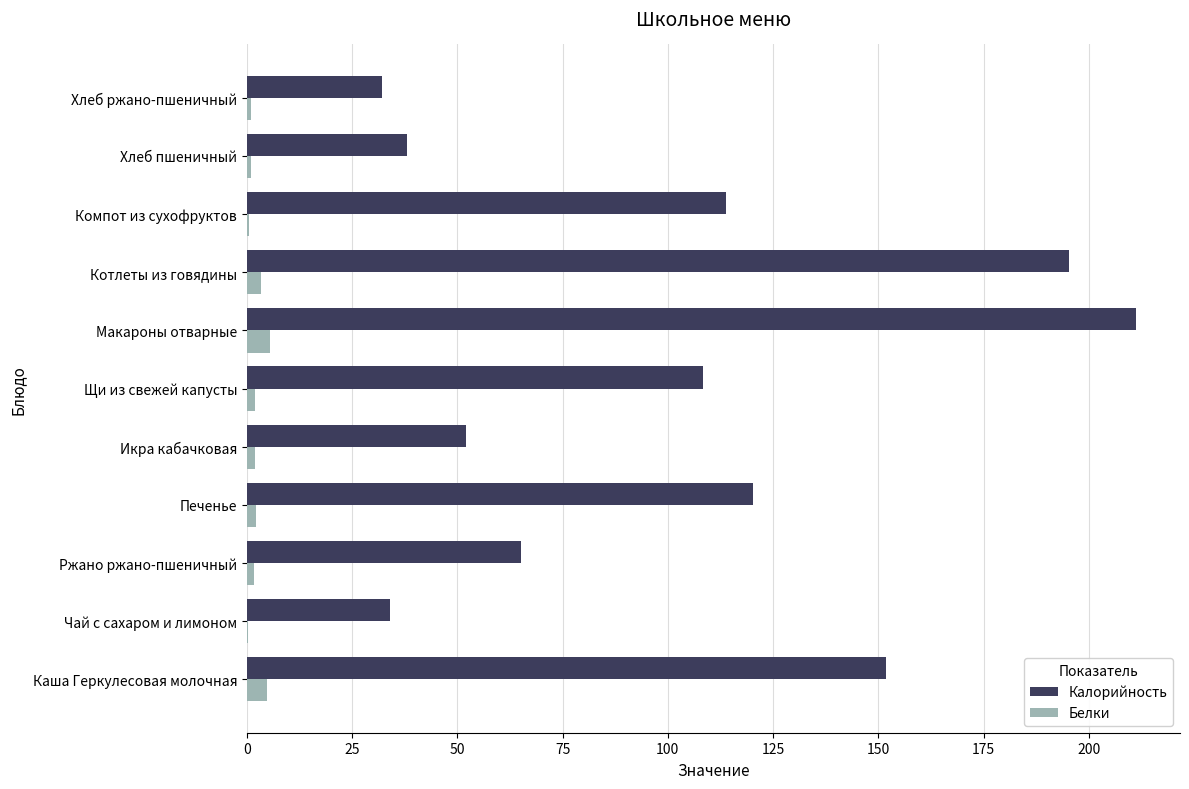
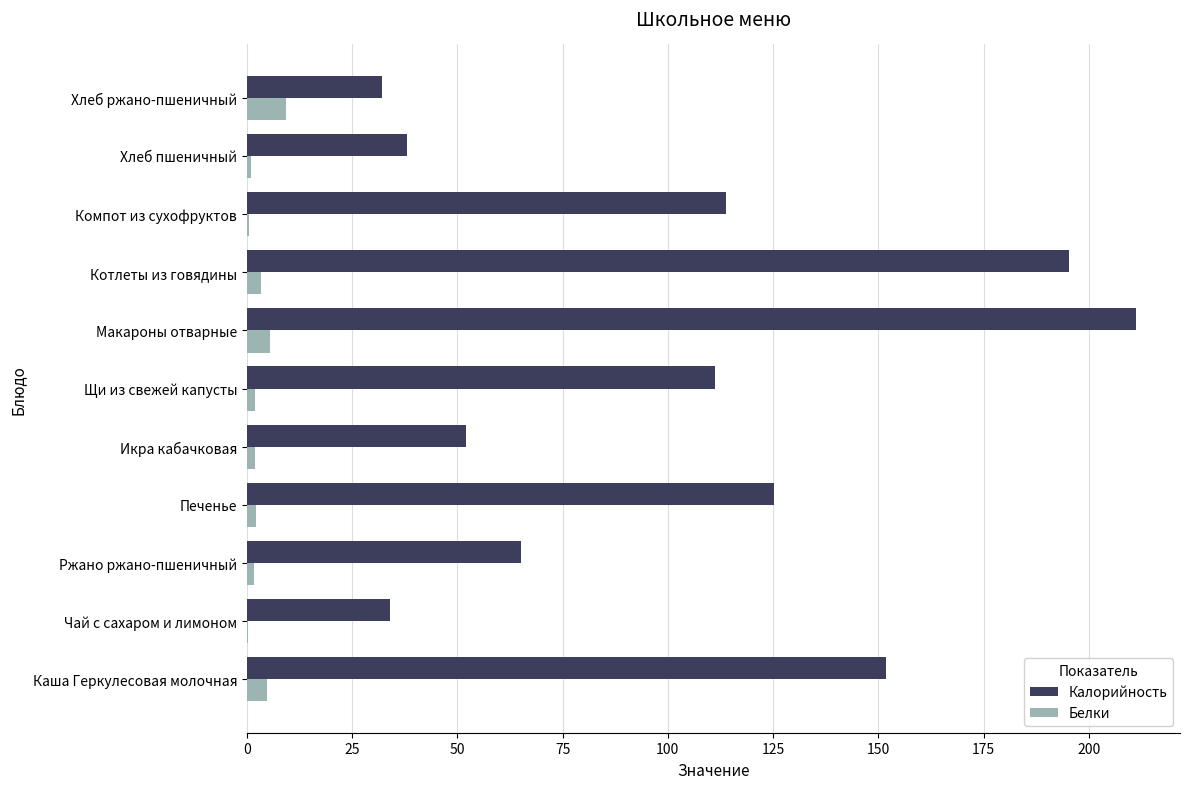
  {
    "Калорийность": {
      "Хлеб ржано-пшеничный": 32,
      "Хлеб пшеничный": 38,
      "Компот из сухофруктов": 114,
      "Котлеты из говядины": 195,
      "Макароны отварные": 211,
-     "Щи из свежей капусты": 108,
+     "Щи из свежей капусты": 111,
      "Икра кабачковая": 52,
-     "Печенье": 120,
+     "Печенье": 125,
      "Ржано ржано-пшеничный": 65,
      "Чай с сахаром и лимоном": 34,
      "Каша Геркулесовая молочная": 152
    },
    "Белки": {
-     "Хлеб ржано-пшеничный": 1,
+     "Хлеб ржано-пшеничный": 9,
      "Хлеб пшеничный": 1,
      "Котлеты из говядины": 3,
      "Макароны отварные": 6,
      "Щи из свежей капусты": 2,
      "Икра кабачковая": 2,
      "Печенье": 2,
      "Ржано ржано-пшеничный": 2,
      "Каша Геркулесовая молочная": 5
    }
  }
